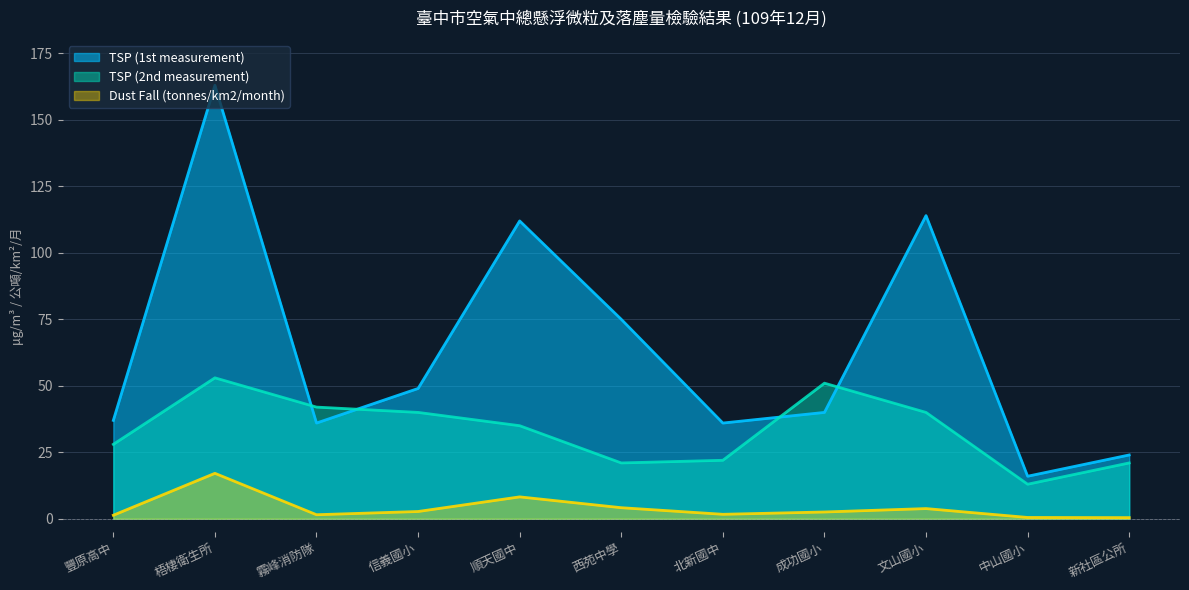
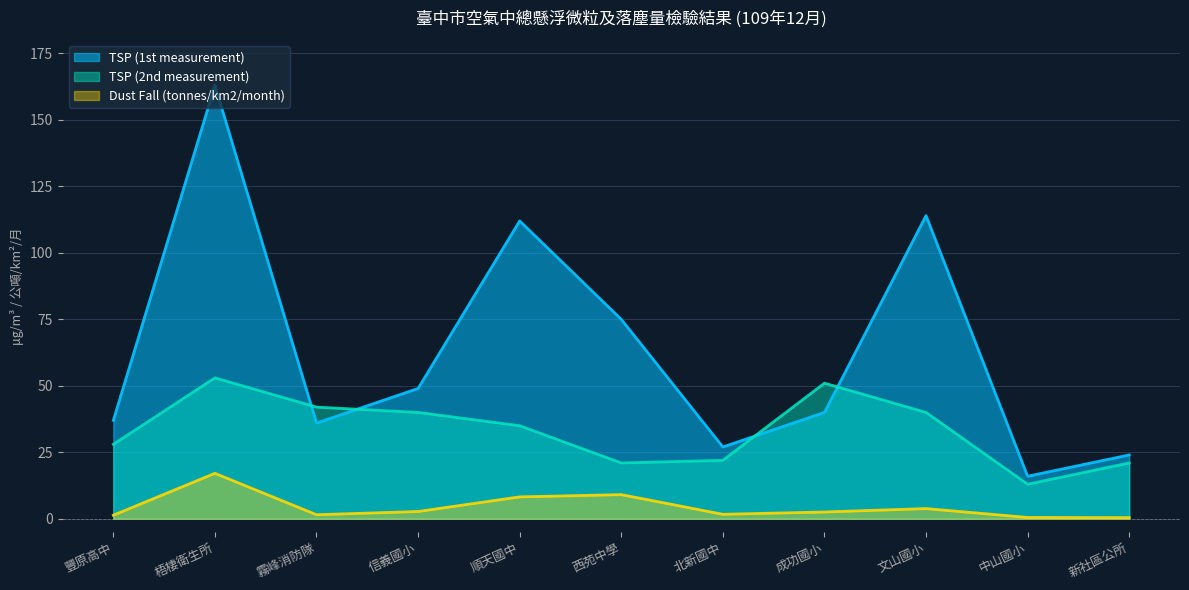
  {
    "TSP (1st measurement)": {
      "豐原高中": 37,
      "霧峰消防隊": 36,
      "信義國小": 49,
      "順天國中": 112,
      "西苑中學": 75,
-     "北新國中": 36,
+     "北新國中": 27,
      "成功國小": 40,
      "文山國小": 114,
      "中山國小": 16,
      "新社區公所": 24
    },
    "TSP (2nd measurement)": {
      "豐原高中": 28,
      "梧棲衛生所": 53,
      "霧峰消防隊": 42,
      "信義國小": 40,
      "順天國中": 35,
      "西苑中學": 21,
      "北新國中": 22,
      "成功國小": 51,
      "文山國小": 40,
      "中山國小": 13,
      "新社區公所": 21
    },
    "Dust Fall (tonnes/km2/month)": {
      "豐原高中": 1,
      "梧棲衛生所": 17,
      "霧峰消防隊": 2,
      "信義國小": 3,
      "順天國中": 8,
-     "西苑中學": 4,
+     "西苑中學": 9,
      "北新國中": 2,
      "成功國小": 3,
      "文山國小": 4,
      "中山國小": 1,
      "新社區公所": 0
    }
  }
